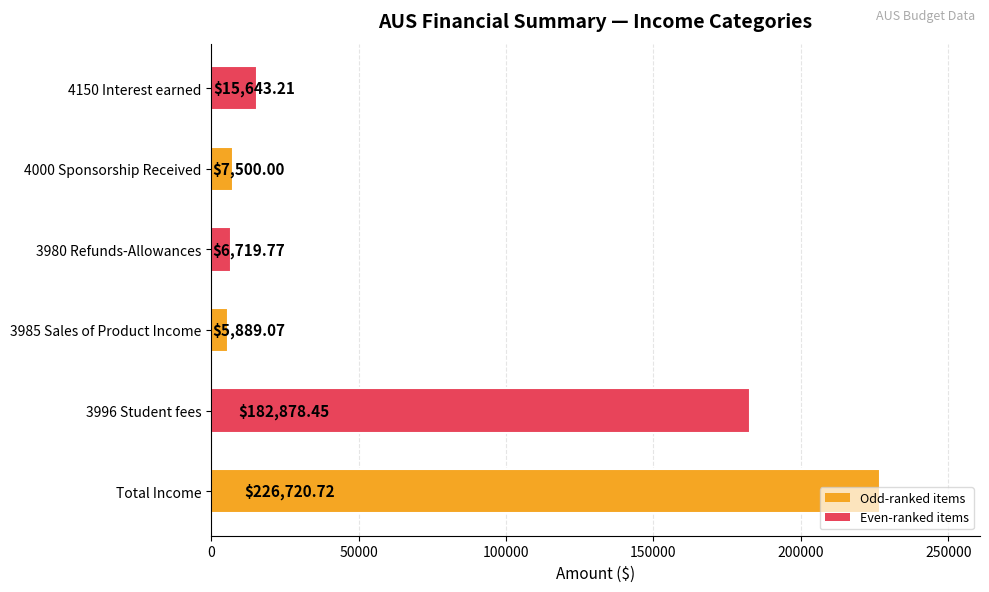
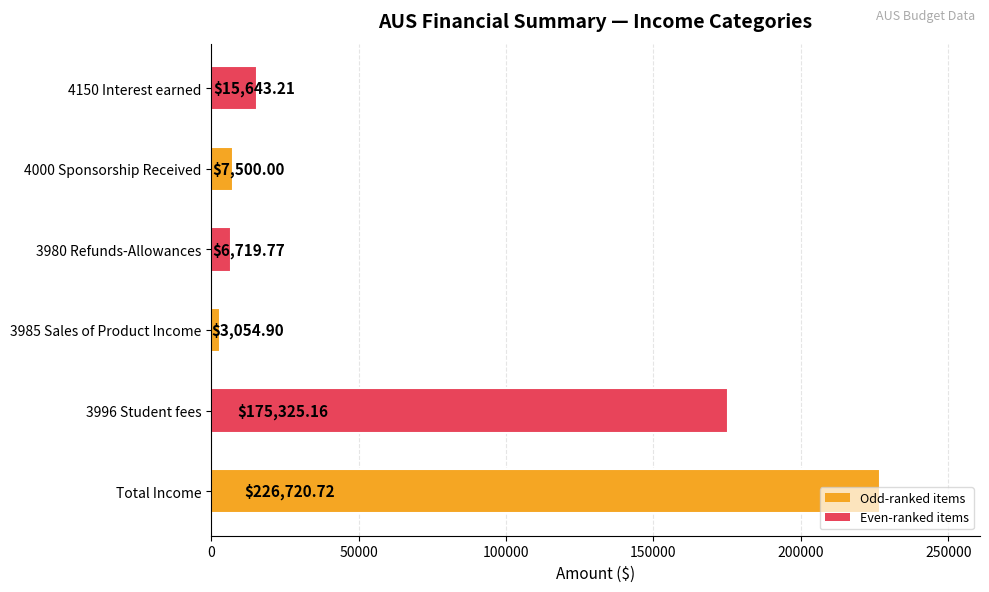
  {
    "4150 Interest earned": "$15,643.21",
    "4000 Sponsorship Received": "$7,500.00",
    "3980 Refunds-Allowances": "$6,719.77",
-   "3985 Sales of Product Income": "$5,889.07",
-   "3996 Student fees": "$182,878.45"
+   "3985 Sales of Product Income": "$3,054.90",
+   "3996 Student fees": "$175,325.16"
  }
